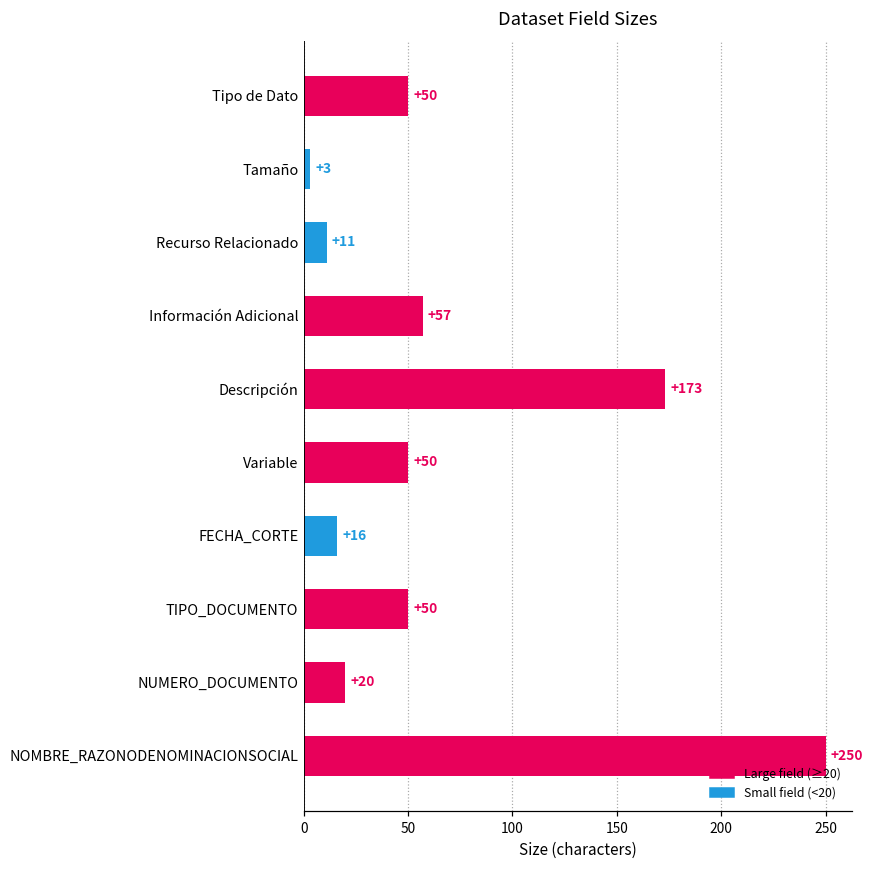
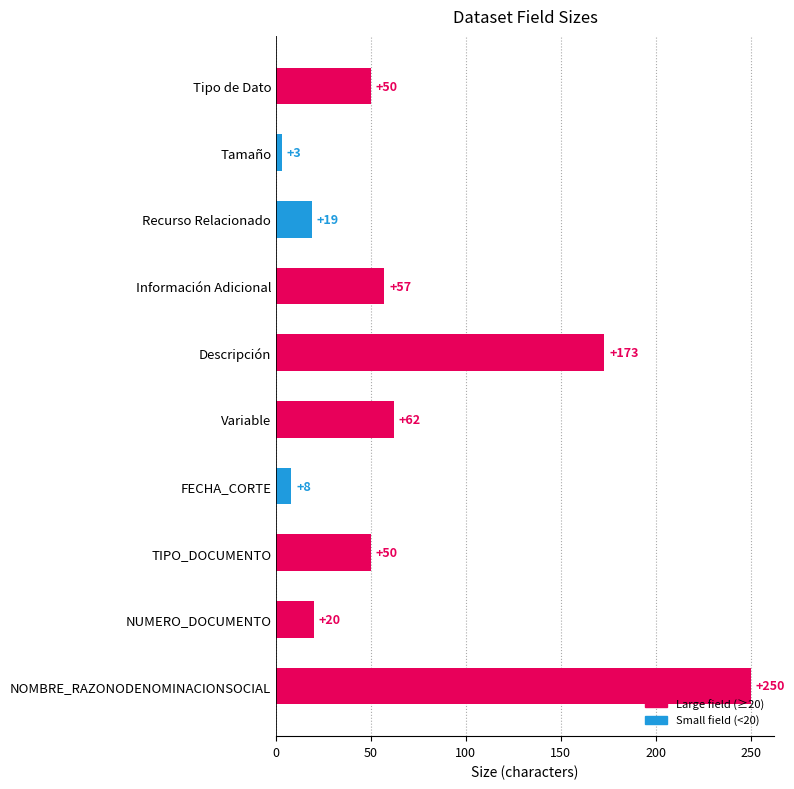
  {
    "Tipo de Dato": "+50",
    "Tamaño": "+3",
-   "Recurso Relacionado": "+11",
+   "Recurso Relacionado": "+19",
    "Información Adicional": "+57",
    "Descripción": "+173",
-   "Variable": "+50",
-   "FECHA_CORTE": "+16",
+   "Variable": "+62",
+   "FECHA_CORTE": "+8",
    "TIPO_DOCUMENTO": "+50",
    "NUMERO_DOCUMENTO": "+20",
    "NOMBRE_RAZONODENOMINACIONSOCIAL": "+250"
  }
